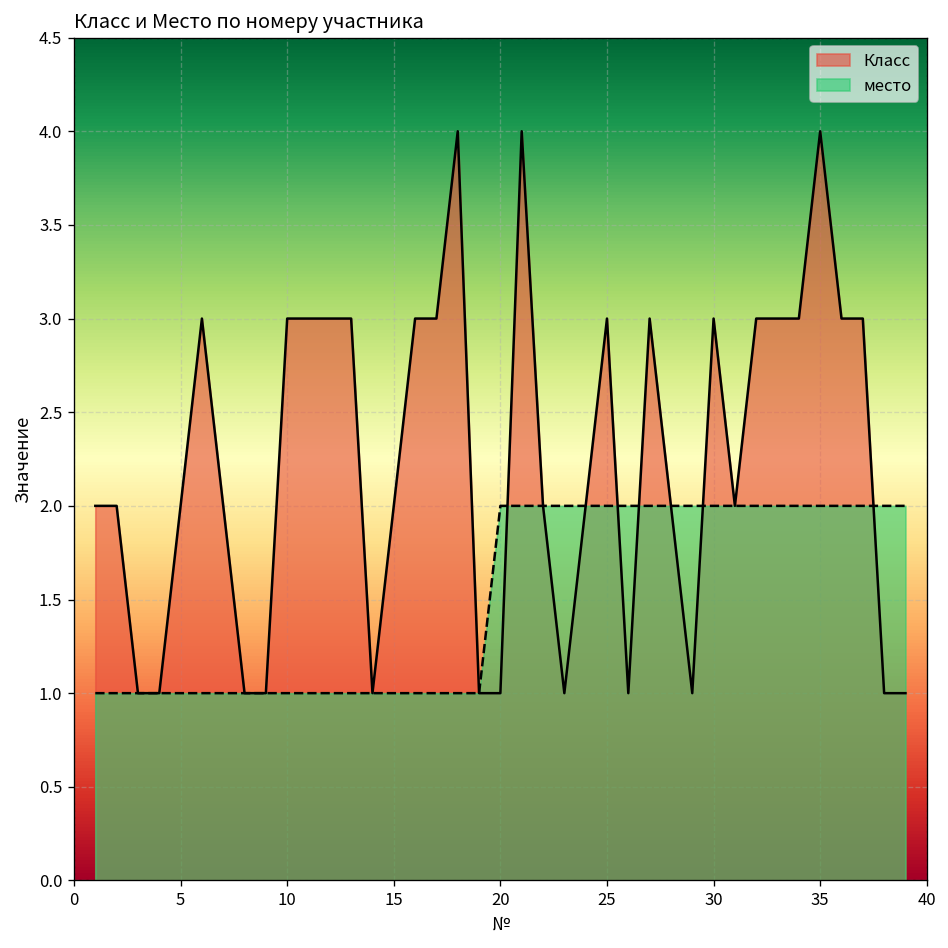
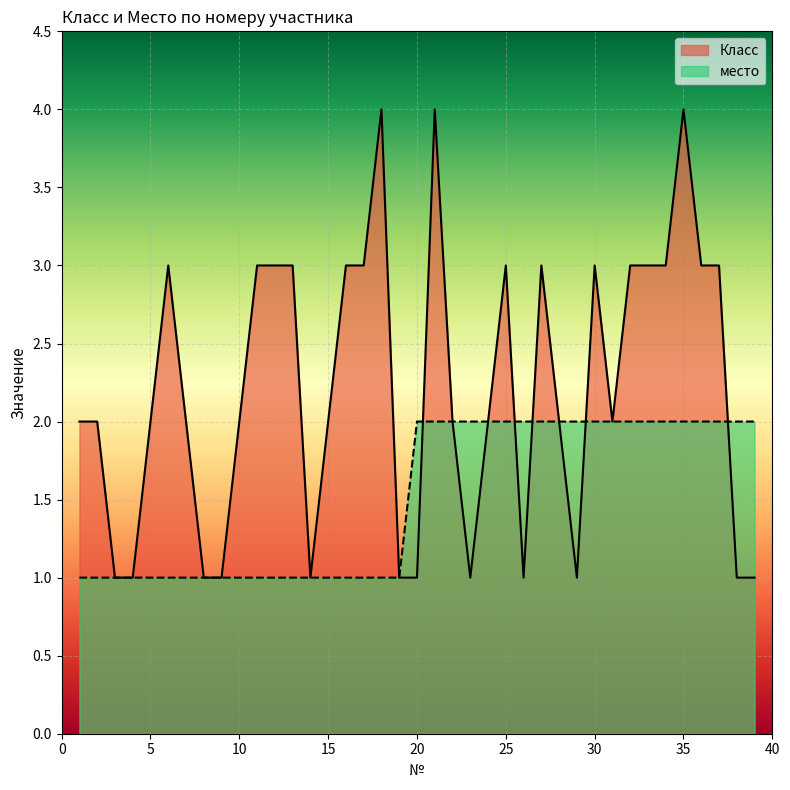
  {
    "Класс": {
      "5": 2,
-     "10": 3,
+     "10": 2,
      "15": 2,
      "20": 1,
      "25": 3,
      "30": 3,
      "35": 4
    },
    "место": {
      "5": 1,
      "10": 1,
      "15": 1,
      "20": 2,
      "25": 2,
      "30": 2,
      "35": 2
    }
  }
